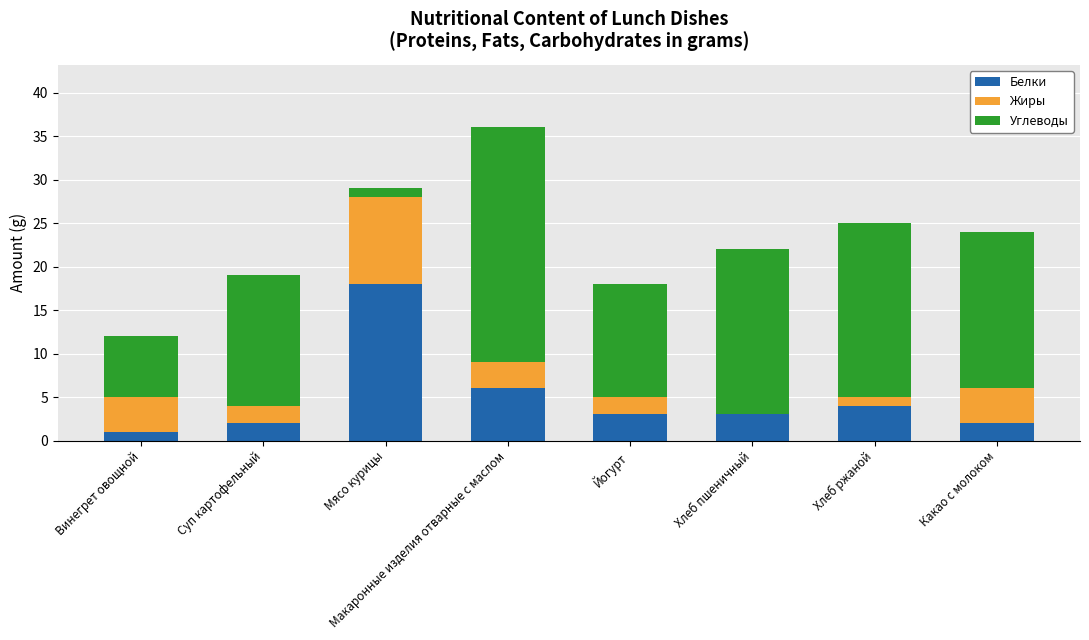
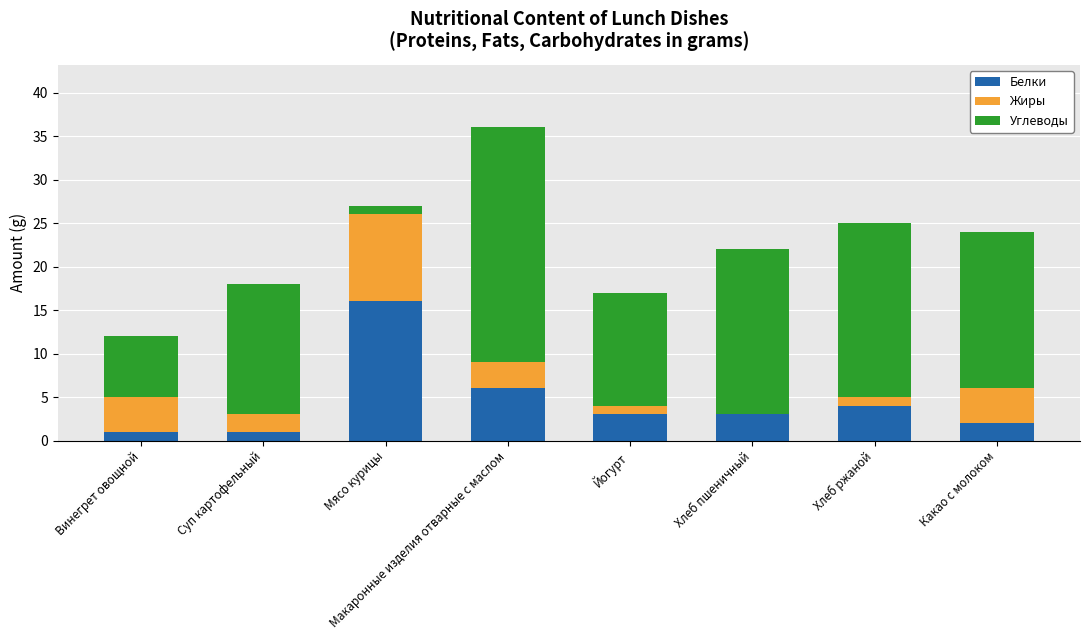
  {
    "Белки": {
      "Винегрет овощной": 1,
-     "Суп картофельный": 2,
-     "Мясо курицы": 18,
+     "Суп картофельный": 1,
+     "Мясо курицы": 16,
      "Макаронные изделия отварные с маслом": 6,
      "Йогурт": 3,
      "Хлеб пшеничный": 3,
      "Хлеб ржаной": 4,
      "Какао с молоком": 2
    },
    "Жиры": {
      "Винегрет овощной": 4,
      "Суп картофельный": 2,
      "Мясо курицы": 10,
      "Макаронные изделия отварные с маслом": 3,
-     "Йогурт": 2,
+     "Йогурт": 1,
      "Хлеб пшеничный": 0,
      "Хлеб ржаной": 1,
      "Какао с молоком": 4
    },
    "Углеводы": {
      "Винегрет овощной": 7,
      "Суп картофельный": 15,
      "Мясо курицы": 1,
      "Макаронные изделия отварные с маслом": 27,
      "Йогурт": 13,
      "Хлеб пшеничный": 19,
      "Хлеб ржаной": 20,
      "Какао с молоком": 18
    }
  }
